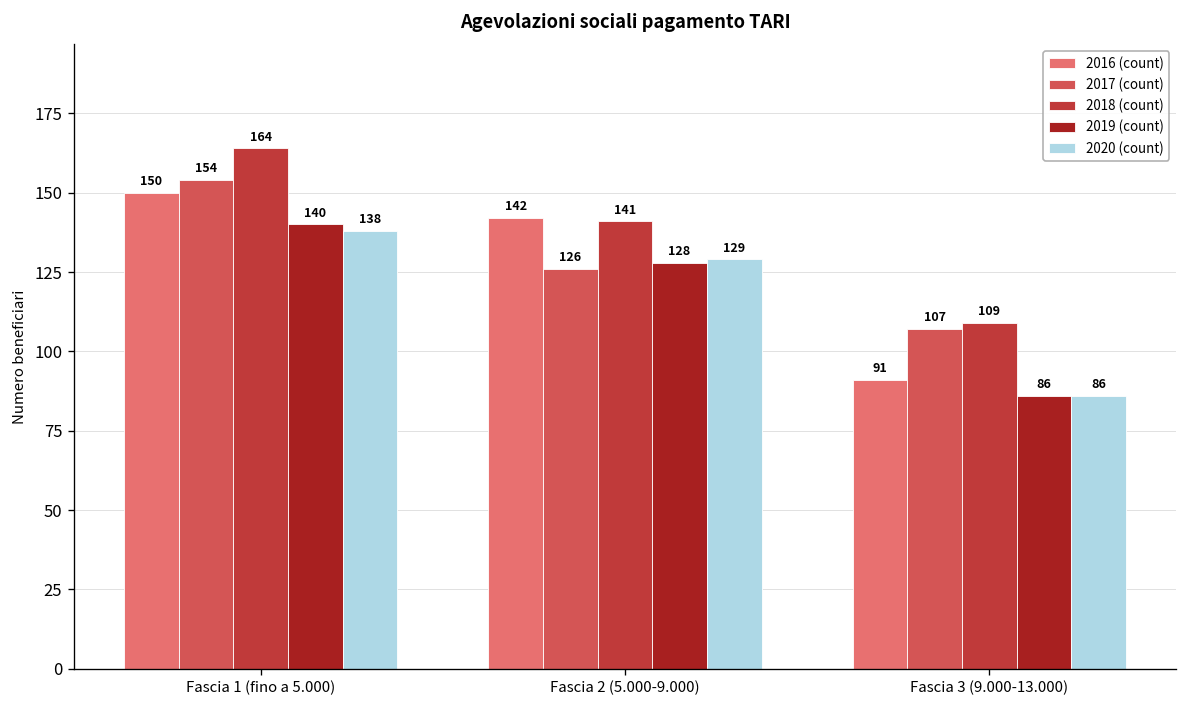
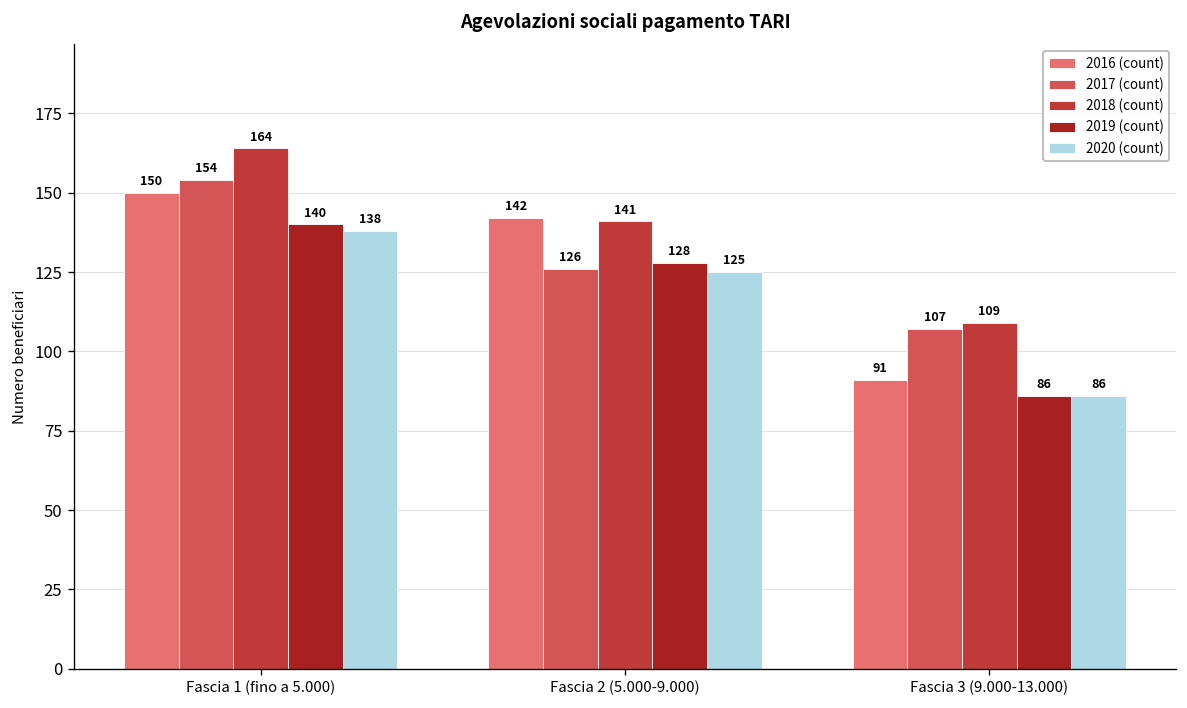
  {
    "2020 (count)": {
      "Fascia 1 (fino a 5.000)": 138,
-     "Fascia 2 (5.000-9.000)": 129,
+     "Fascia 2 (5.000-9.000)": 125,
      "Fascia 3 (9.000-13.000)": 86
    }
  }
